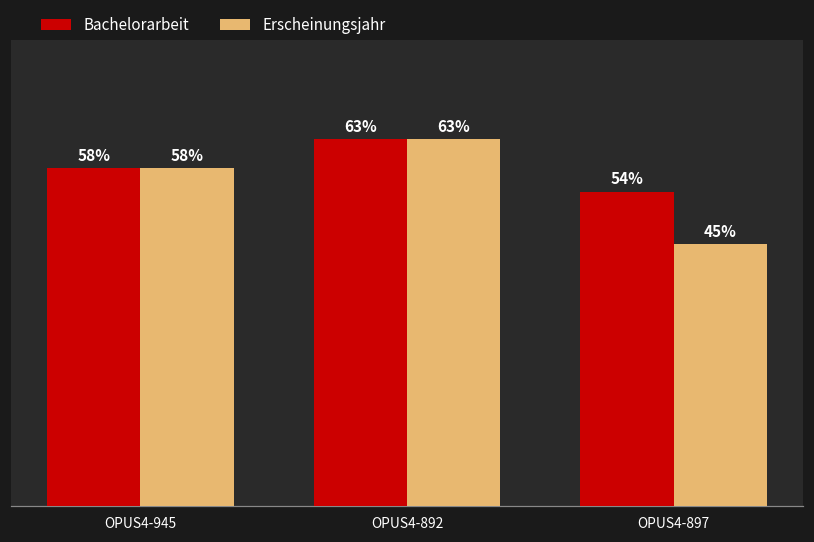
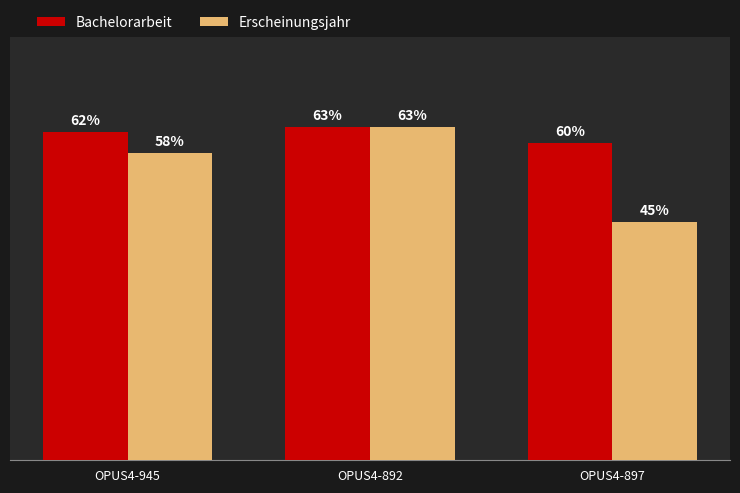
  {
    "Bachelorarbeit": {
-     "OPUS4-945": "58%",
+     "OPUS4-945": "62%",
      "OPUS4-892": "63%",
-     "OPUS4-897": "54%"
+     "OPUS4-897": "60%"
    },
    "Erscheinungsjahr": {
      "OPUS4-945": "58%",
      "OPUS4-892": "63%",
      "OPUS4-897": "45%"
    }
  }
